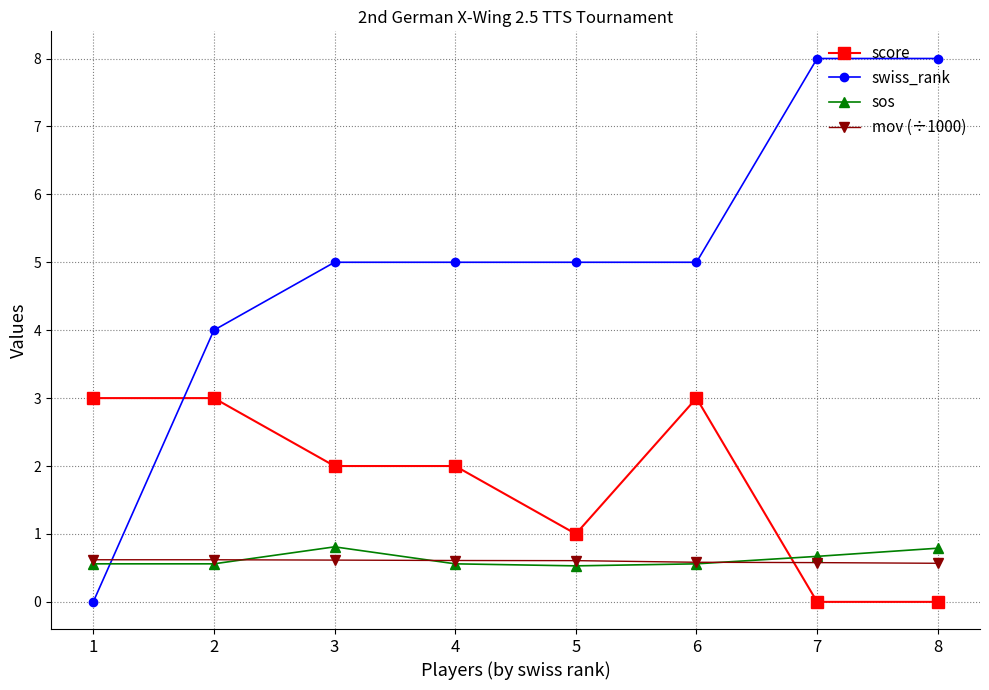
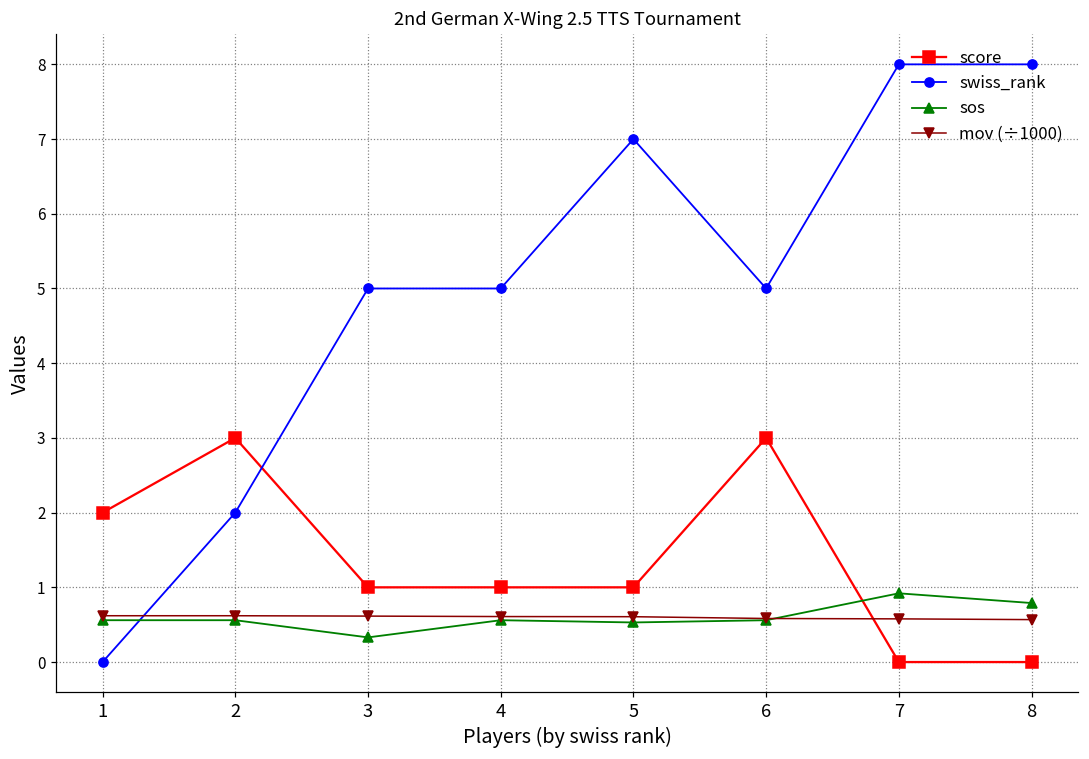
  {
    "score": {
-     "1": 3,
+     "1": 2,
      "2": 3,
-     "3": 2,
-     "4": 2,
+     "3": 1,
+     "4": 1,
      "5": 1,
      "6": 3,
      "7": 0,
      "8": 0
    },
    "swiss_rank": {
      "1": 0,
-     "2": 4,
+     "2": 2,
      "3": 5,
      "4": 5,
-     "5": 5,
+     "5": 7,
      "6": 5,
      "7": 8,
      "8": 8
    },
    "sos": {
      "1": 0.6,
      "2": 0.6,
-     "3": 0.8,
+     "3": 0.3,
      "4": 0.6,
      "5": 0.5,
-     "7": 0.7,
+     "7": 0.9,
      "8": 0.8
    },
    "mov (÷1000)": {
      "1": 0.6,
      "2": 0.6,
      "3": 0.6,
      "4": 0.6,
      "5": 0.6,
      "7": 0.6,
      "8": 0.6
    }
  }
